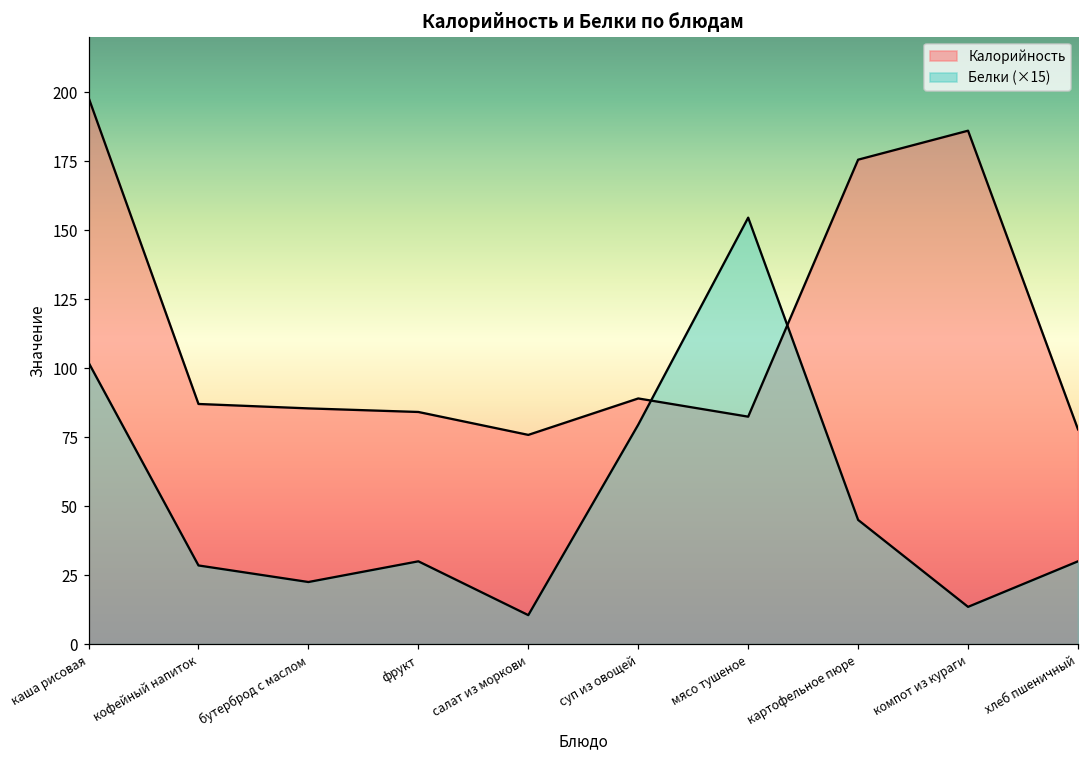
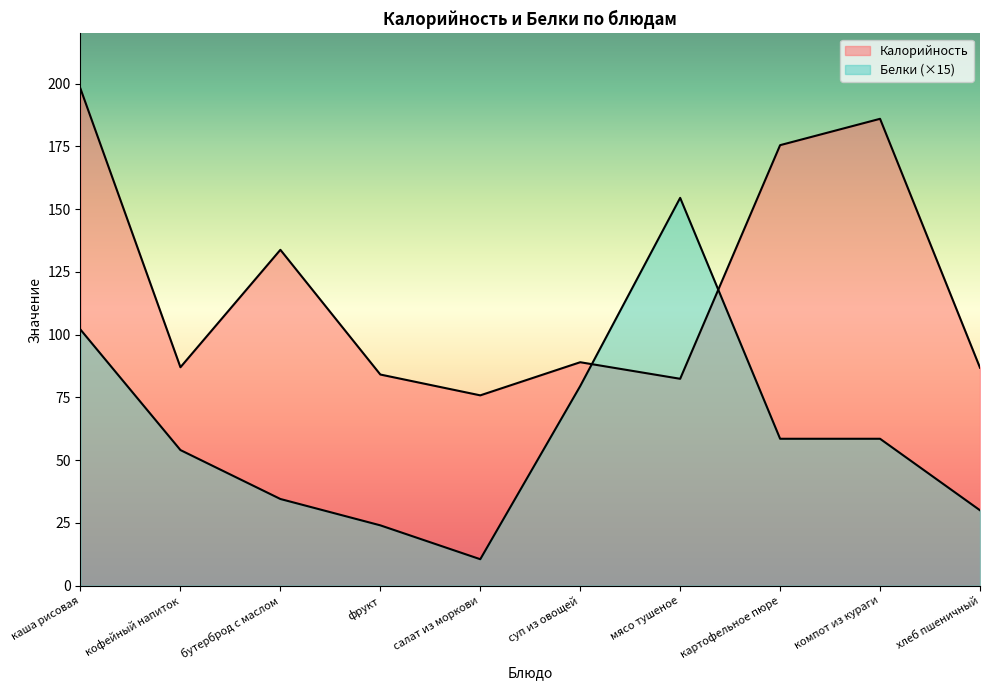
  {
    "Калорийность": {
      "каша рисовая": 198,
      "кофейный напиток": 87,
-     "бутерброд с маслом": 85,
+     "бутерброд с маслом": 134,
      "фрукт": 84,
      "салат из моркови": 76,
      "суп из овощей": 89,
      "мясо тушеное": 82,
      "картофельное пюре": 176,
      "компот из кураги": 186,
-     "хлеб пшеничный": 78
+     "хлеб пшеничный": 87
    },
    "Белки (×15)": {
      "каша рисовая": 102,
-     "кофейный напиток": 29,
-     "бутерброд с маслом": 23,
-     "фрукт": 30,
+     "кофейный напиток": 54,
+     "бутерброд с маслом": 35,
+     "фрукт": 24,
      "салат из моркови": 11,
      "суп из овощей": 80,
      "мясо тушеное": 155,
-     "картофельное пюре": 45,
-     "компот из кураги": 14,
+     "картофельное пюре": 59,
+     "компот из кураги": 59,
      "хлеб пшеничный": 30
    }
  }
